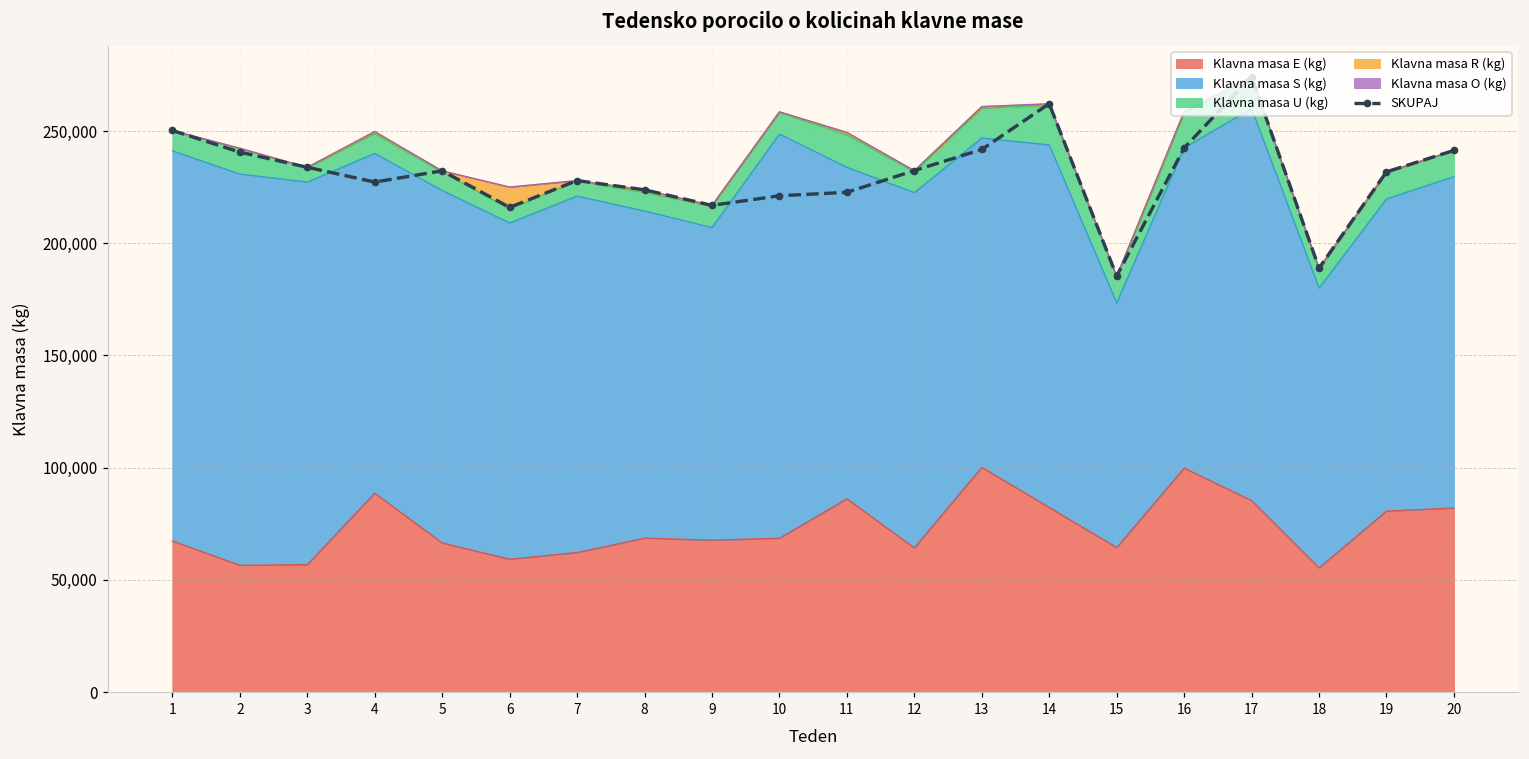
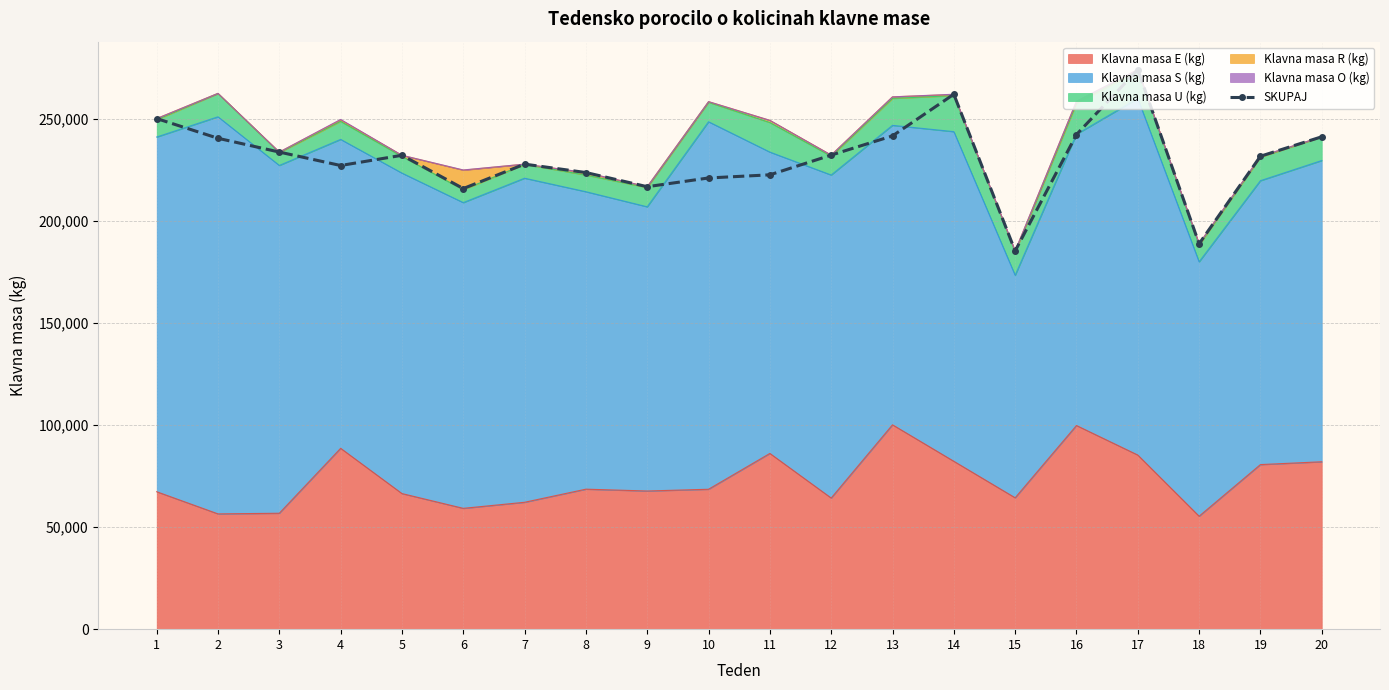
  {
    "Klavna masa E (kg)": {
      "1": "67,000",
      "2": "57,000",
      "3": "57,000",
      "4": "89,000",
      "5": "66,000",
      "6": "59,000",
      "7": "62,000",
      "8": "69,000",
      "9": "68,000",
      "10": "69,000",
      "11": "86,000",
      "12": "64,000",
      "13": "100,000",
      "14": "82,000",
      "15": "64,000",
      "16": "100,000",
      "17": "85,000",
      "18": "55,000",
      "19": "81,000",
      "20": "82,000"
    },
    "Klavna masa S (kg)": {
      "1": "174,000",
-     "2": "174,000",
+     "2": "195,000",
      "3": "170,000",
      "4": "151,000",
      "5": "157,000",
      "6": "150,000",
      "7": "159,000",
      "8": "146,000",
      "9": "139,000",
      "10": "180,000",
      "11": "148,000",
      "12": "158,000",
      "13": "147,000",
      "14": "162,000",
      "15": "109,000",
      "18": "125,000",
      "19": "139,000",
      "20": "148,000"
    },
    "SKUPAJ": {
      "2": "241,000",
      "4": "227,000",
      "10": "221,000",
      "11": "223,000",
      "13": "242,000"
    }
  }
